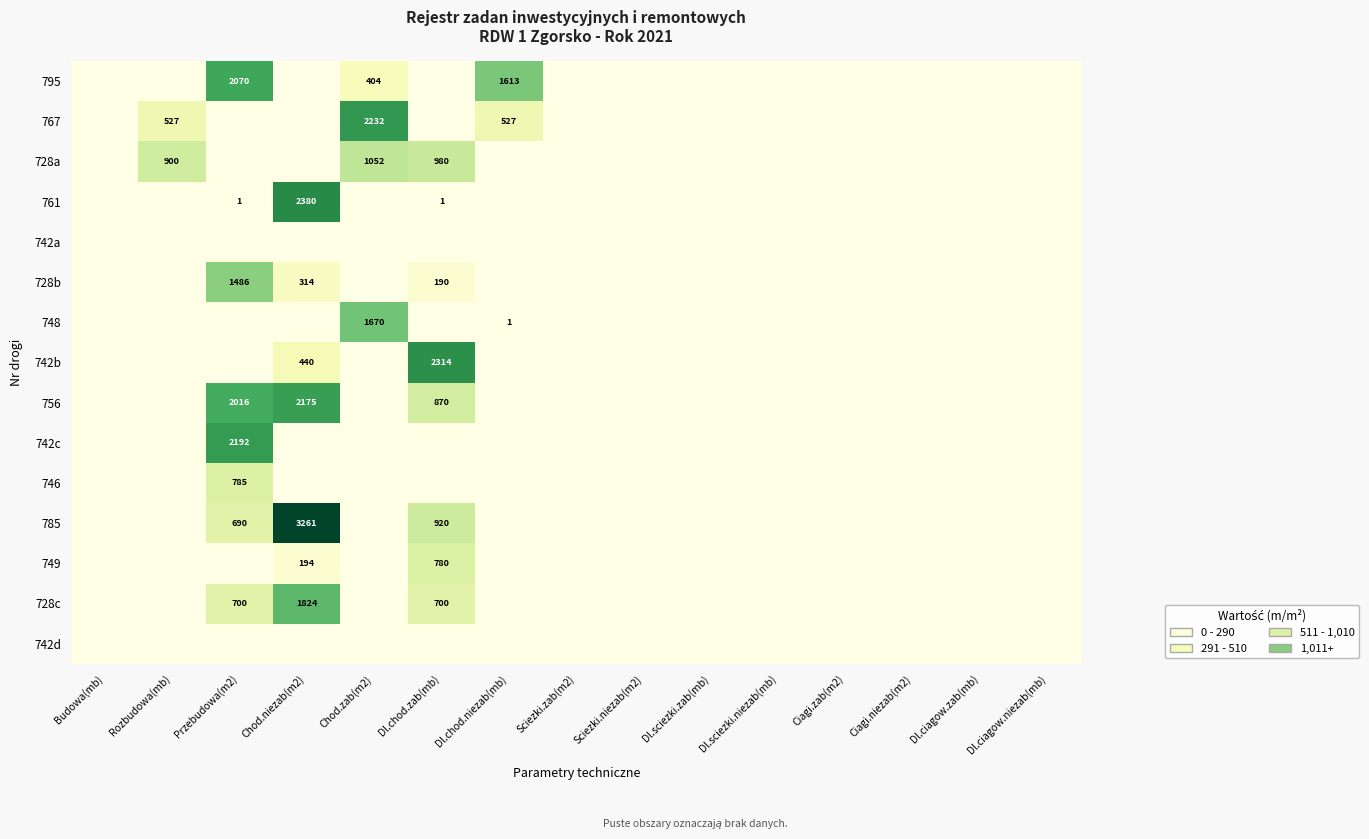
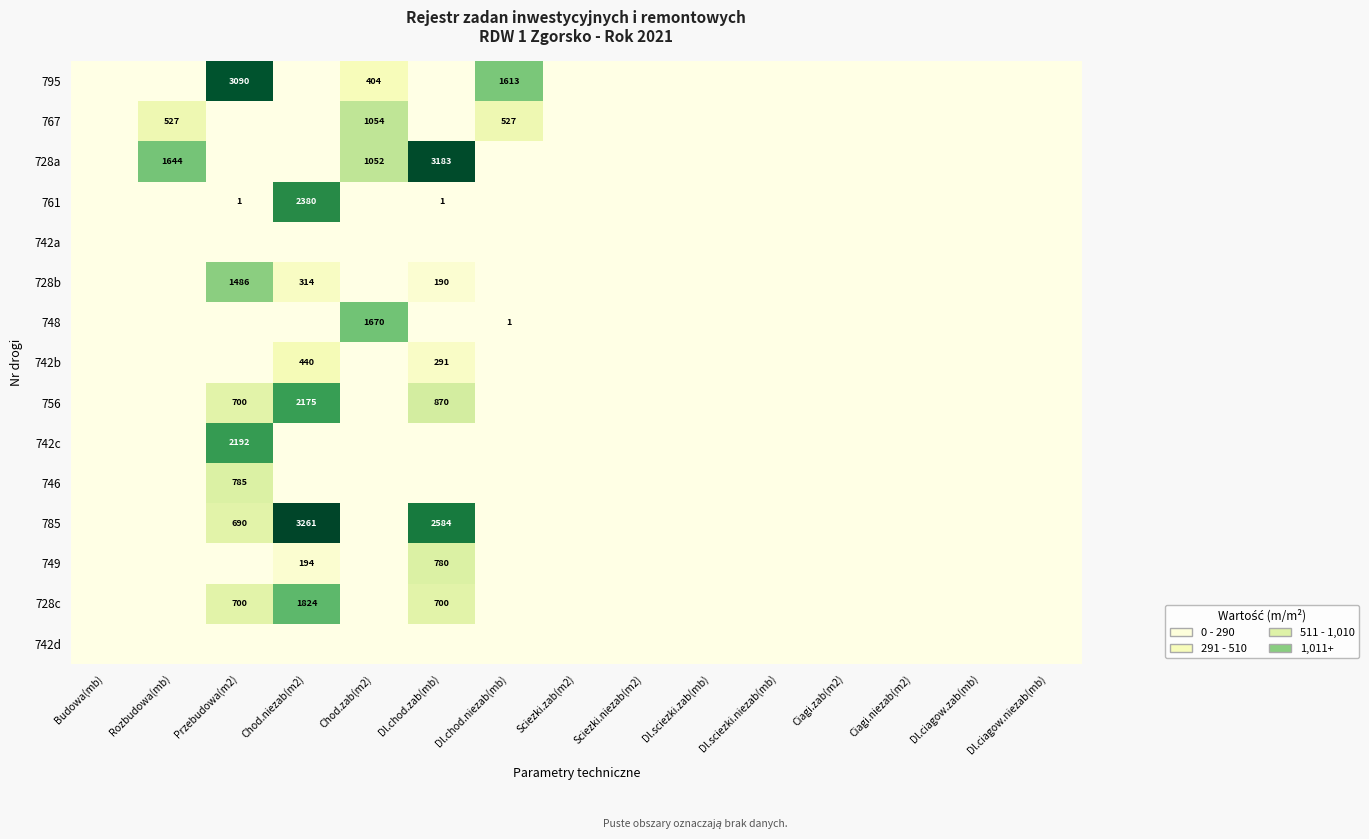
  {
    "795": {
-     "Przebudowa(m2)": 2070,
+     "Przebudowa(m2)": 3090,
      "Chod.zab(m2)": 404,
      "Dl.chod.niezab(mb)": 1613
    },
    "767": {
      "Rozbudowa(mb)": 527,
-     "Chod.zab(m2)": 2232,
+     "Chod.zab(m2)": 1054,
      "Dl.chod.niezab(mb)": 527
    },
    "728a": {
-     "Rozbudowa(mb)": 900,
+     "Rozbudowa(mb)": 1644,
      "Chod.zab(m2)": 1052,
-     "Dl.chod.zab(mb)": 980
+     "Dl.chod.zab(mb)": 3183
    },
    "761": {
      "Przebudowa(m2)": 1,
      "Chod.niezab(m2)": 2380,
      "Dl.chod.zab(mb)": 1
    },
    "728b": {
      "Przebudowa(m2)": 1486,
      "Chod.niezab(m2)": 314,
      "Dl.chod.zab(mb)": 190
    },
    "748": {
      "Chod.zab(m2)": 1670,
      "Dl.chod.niezab(mb)": 1
    },
    "742b": {
      "Chod.niezab(m2)": 440,
-     "Dl.chod.zab(mb)": 2314
+     "Dl.chod.zab(mb)": 291
    },
    "756": {
-     "Przebudowa(m2)": 2016,
+     "Przebudowa(m2)": 700,
      "Chod.niezab(m2)": 2175,
      "Dl.chod.zab(mb)": 870
    },
    "742c": {
      "Przebudowa(m2)": 2192
    },
    "746": {
      "Przebudowa(m2)": 785
    },
    "785": {
      "Przebudowa(m2)": 690,
      "Chod.niezab(m2)": 3261,
-     "Dl.chod.zab(mb)": 920
+     "Dl.chod.zab(mb)": 2584
    },
    "749": {
      "Chod.niezab(m2)": 194,
      "Dl.chod.zab(mb)": 780
    },
    "728c": {
      "Przebudowa(m2)": 700,
      "Chod.niezab(m2)": 1824,
      "Dl.chod.zab(mb)": 700
    }
  }
